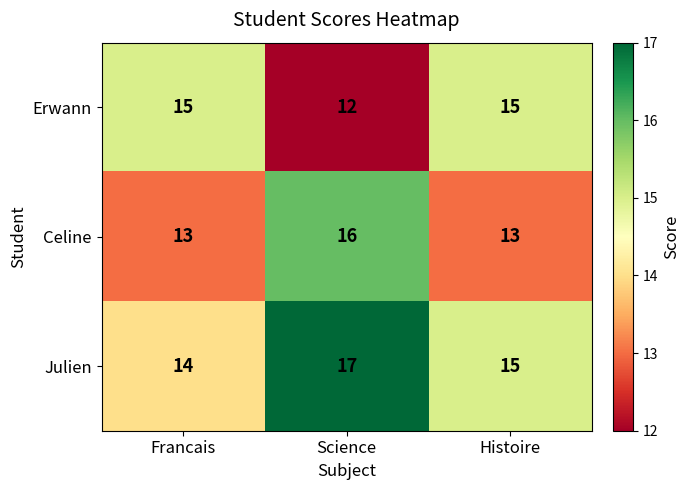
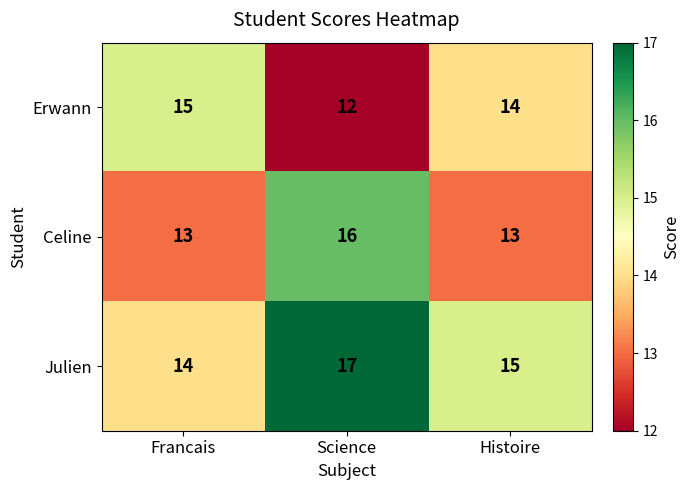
  {
    "Erwann": {
      "Francais": 15,
      "Science": 12,
-     "Histoire": 15
+     "Histoire": 14
    },
    "Celine": {
      "Francais": 13,
      "Science": 16,
      "Histoire": 13
    },
    "Julien": {
      "Francais": 14,
      "Science": 17,
      "Histoire": 15
    }
  }
